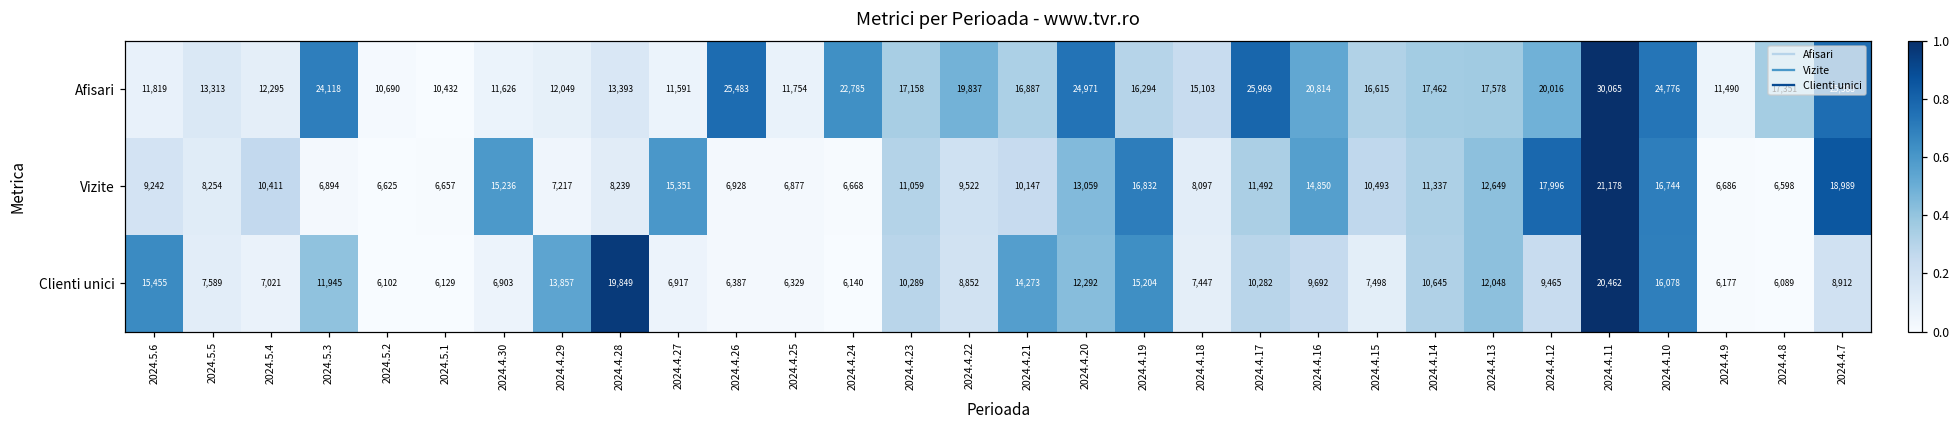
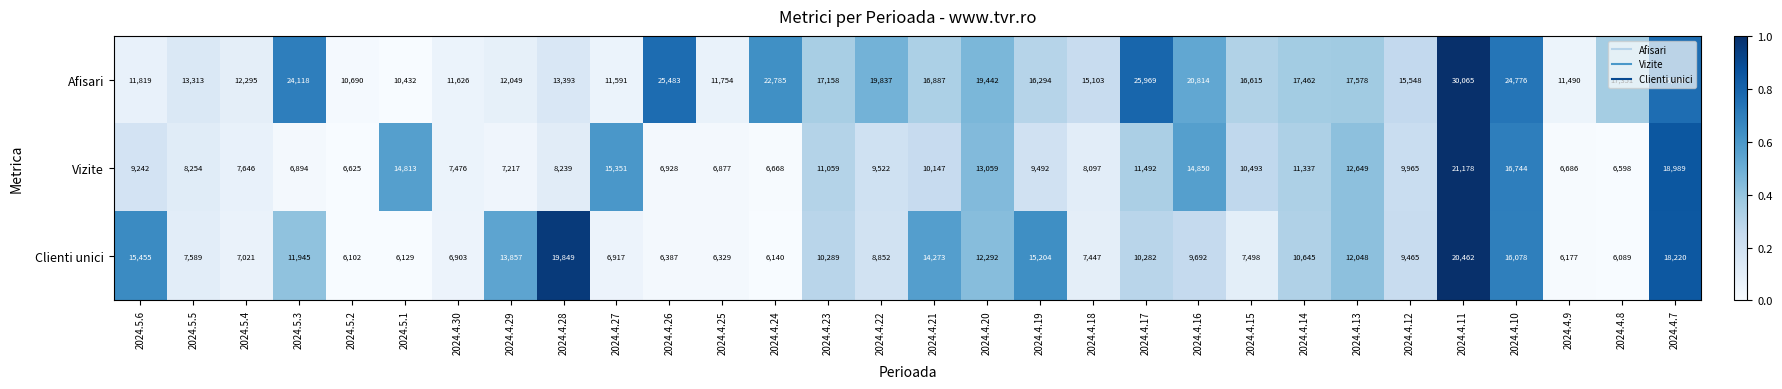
  {
    "Afisari": {
      "2024.5.6": "11,819",
      "2024.5.5": "13,313",
      "2024.5.4": "12,295",
      "2024.5.3": "24,118",
      "2024.5.2": "10,690",
      "2024.5.1": "10,432",
      "2024.4.30": "11,626",
      "2024.4.29": "12,049",
      "2024.4.28": "13,393",
      "2024.4.27": "11,591",
      "2024.4.26": "25,483",
      "2024.4.25": "11,754",
      "2024.4.24": "22,785",
      "2024.4.23": "17,158",
      "2024.4.22": "19,837",
      "2024.4.21": "16,887",
-     "2024.4.20": "24,971",
+     "2024.4.20": "19,442",
      "2024.4.19": "16,294",
      "2024.4.18": "15,103",
      "2024.4.17": "25,969",
      "2024.4.16": "20,814",
      "2024.4.15": "16,615",
      "2024.4.14": "17,462",
      "2024.4.13": "17,578",
-     "2024.4.12": "20,016",
+     "2024.4.12": "15,548",
      "2024.4.11": "30,065",
      "2024.4.10": "24,776",
      "2024.4.9": "11,490"
    },
    "Vizite": {
      "2024.5.6": "9,242",
      "2024.5.5": "8,254",
-     "2024.5.4": "10,411",
+     "2024.5.4": "7,646",
      "2024.5.3": "6,894",
      "2024.5.2": "6,625",
-     "2024.5.1": "6,657",
-     "2024.4.30": "15,236",
+     "2024.5.1": "14,813",
+     "2024.4.30": "7,476",
      "2024.4.29": "7,217",
      "2024.4.28": "8,239",
      "2024.4.27": "15,351",
      "2024.4.26": "6,928",
      "2024.4.25": "6,877",
      "2024.4.24": "6,668",
      "2024.4.23": "11,059",
      "2024.4.22": "9,522",
      "2024.4.21": "10,147",
      "2024.4.20": "13,059",
-     "2024.4.19": "16,832",
+     "2024.4.19": "9,492",
      "2024.4.18": "8,097",
      "2024.4.17": "11,492",
      "2024.4.16": "14,850",
      "2024.4.15": "10,493",
      "2024.4.14": "11,337",
      "2024.4.13": "12,649",
-     "2024.4.12": "17,996",
+     "2024.4.12": "9,965",
      "2024.4.11": "21,178",
      "2024.4.10": "16,744",
      "2024.4.9": "6,686",
      "2024.4.8": "6,598",
      "2024.4.7": "18,989"
    },
    "Clienti unici": {
      "2024.5.6": "15,455",
      "2024.5.5": "7,589",
      "2024.5.4": "7,021",
      "2024.5.3": "11,945",
      "2024.5.2": "6,102",
      "2024.5.1": "6,129",
      "2024.4.30": "6,903",
      "2024.4.29": "13,857",
      "2024.4.28": "19,849",
      "2024.4.27": "6,917",
      "2024.4.26": "6,387",
      "2024.4.25": "6,329",
      "2024.4.24": "6,140",
      "2024.4.23": "10,289",
      "2024.4.22": "8,852",
      "2024.4.21": "14,273",
      "2024.4.20": "12,292",
      "2024.4.19": "15,204",
      "2024.4.18": "7,447",
      "2024.4.17": "10,282",
      "2024.4.16": "9,692",
      "2024.4.15": "7,498",
      "2024.4.14": "10,645",
      "2024.4.13": "12,048",
      "2024.4.12": "9,465",
      "2024.4.11": "20,462",
      "2024.4.10": "16,078",
      "2024.4.9": "6,177",
      "2024.4.8": "6,089",
-     "2024.4.7": "8,912"
+     "2024.4.7": "18,220"
    }
  }
